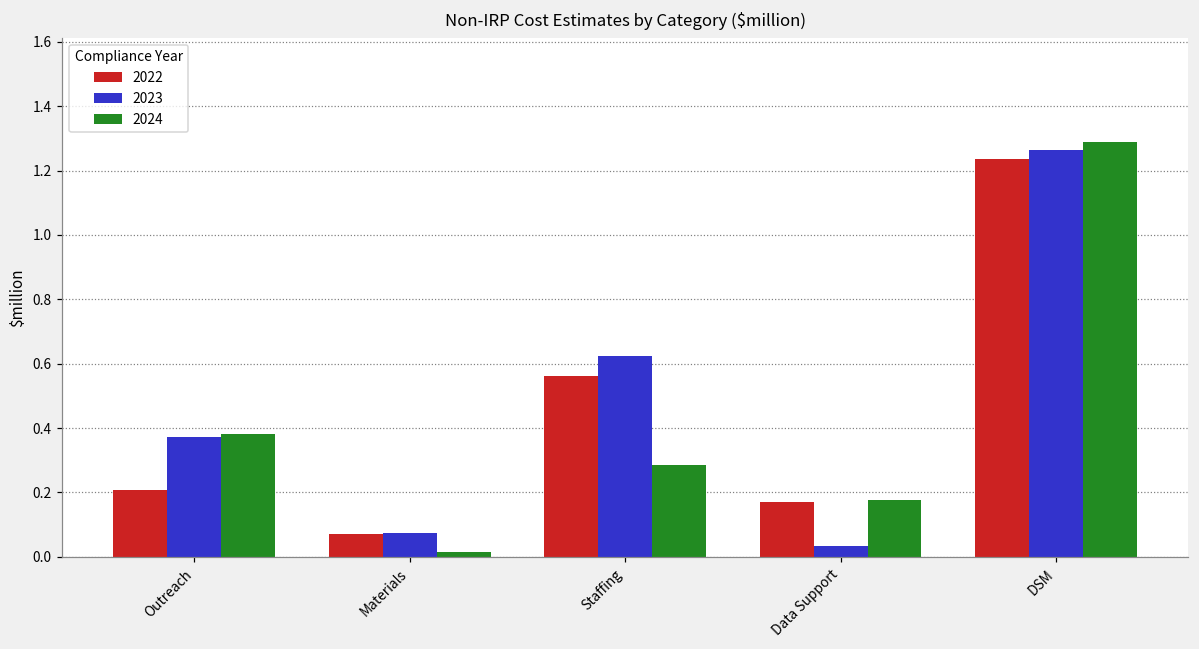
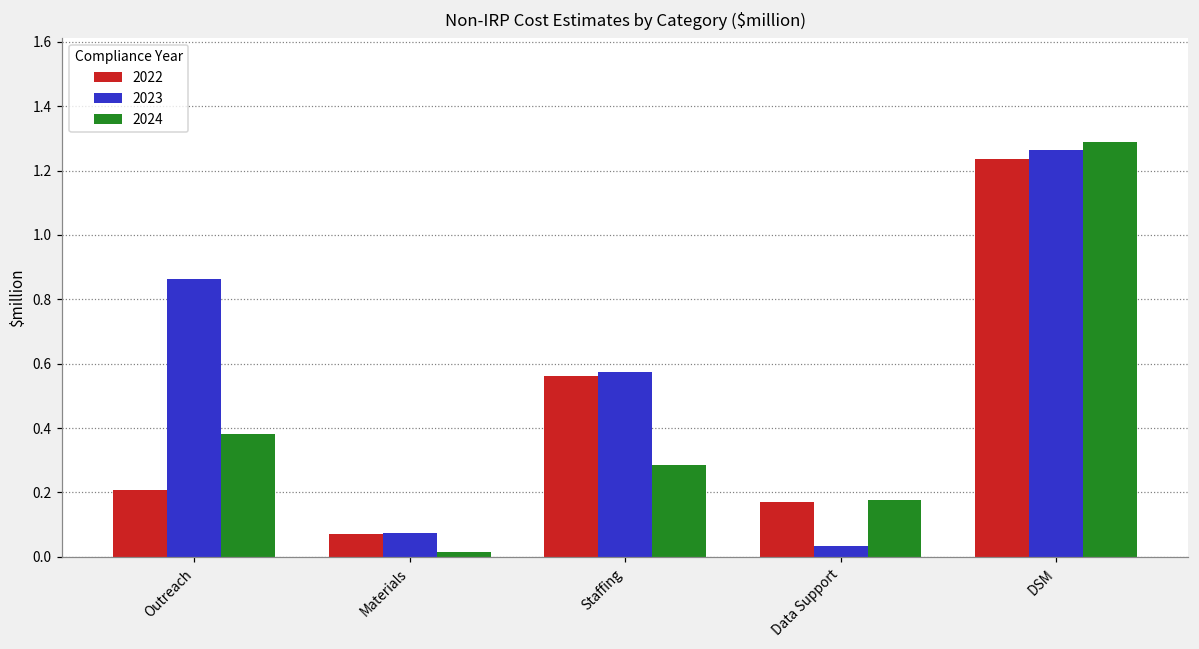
  {
    "2022": {
      "Outreach": 0.21,
      "Materials": 0.07,
      "Staffing": 0.56,
      "Data Support": 0.17,
      "DSM": 1.24
    },
    "2023": {
-     "Outreach": 0.37,
+     "Outreach": 0.86,
      "Materials": 0.07,
-     "Staffing": 0.63,
+     "Staffing": 0.57,
      "Data Support": 0.03,
      "DSM": 1.26
    },
    "2024": {
      "Outreach": 0.38,
      "Materials": 0.01,
      "Staffing": 0.29,
      "Data Support": 0.18,
      "DSM": 1.29
    }
  }
